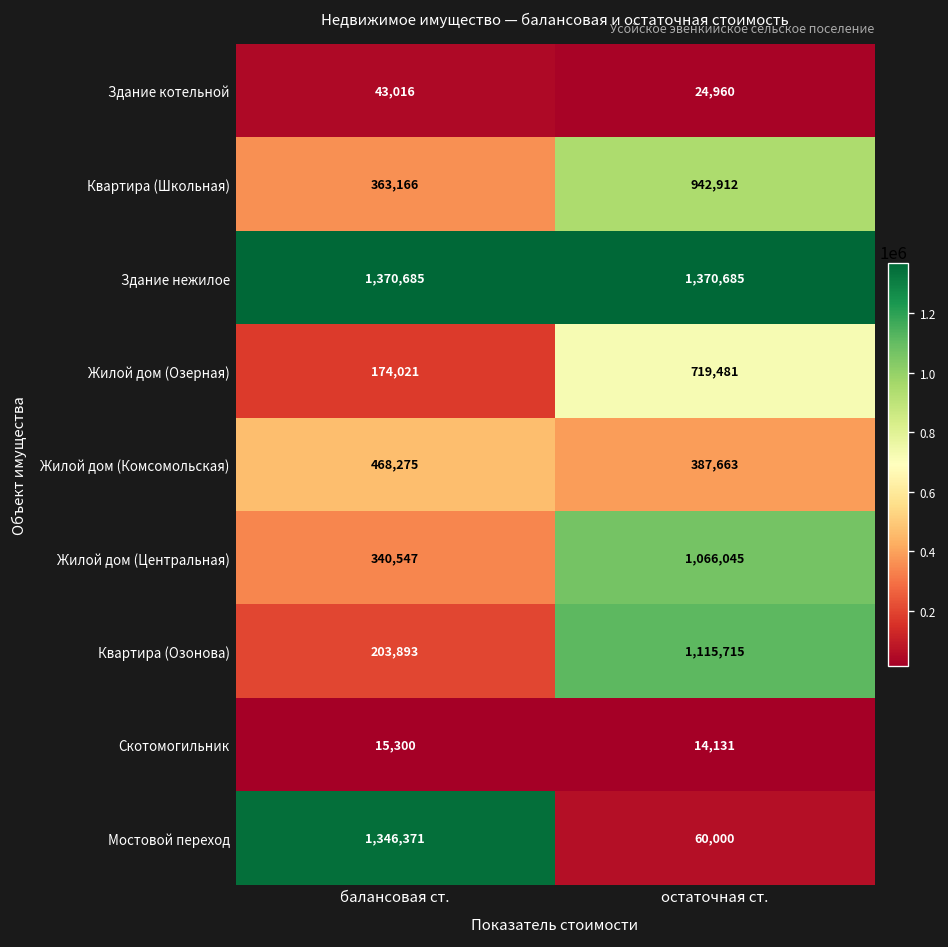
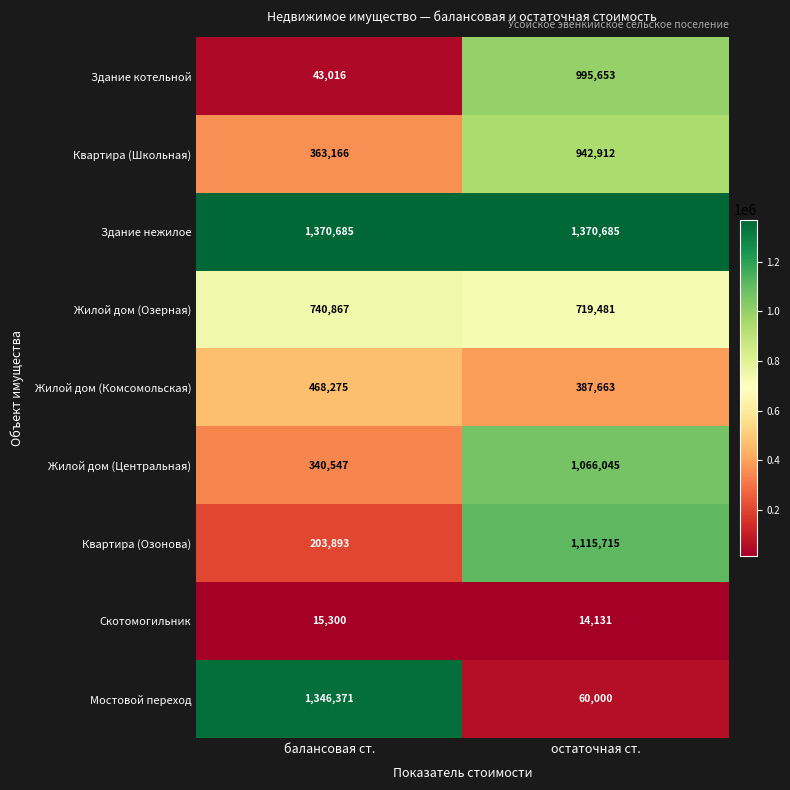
  {
    "Здание котельной": {
      "балансовая ст.": "43,016",
-     "остаточная ст.": "24,960"
+     "остаточная ст.": "995,653"
    },
    "Квартира (Школьная)": {
      "балансовая ст.": "363,166",
      "остаточная ст.": "942,912"
    },
    "Здание нежилое": {
      "балансовая ст.": "1,370,685",
      "остаточная ст.": "1,370,685"
    },
    "Жилой дом (Озерная)": {
-     "балансовая ст.": "174,021",
+     "балансовая ст.": "740,867",
      "остаточная ст.": "719,481"
    },
    "Жилой дом (Комсомольская)": {
      "балансовая ст.": "468,275",
      "остаточная ст.": "387,663"
    },
    "Жилой дом (Центральная)": {
      "балансовая ст.": "340,547",
      "остаточная ст.": "1,066,045"
    },
    "Квартира (Озонова)": {
      "балансовая ст.": "203,893",
      "остаточная ст.": "1,115,715"
    },
    "Скотомогильник": {
      "балансовая ст.": "15,300",
      "остаточная ст.": "14,131"
    },
    "Мостовой переход": {
      "балансовая ст.": "1,346,371",
      "остаточная ст.": "60,000"
    }
  }
